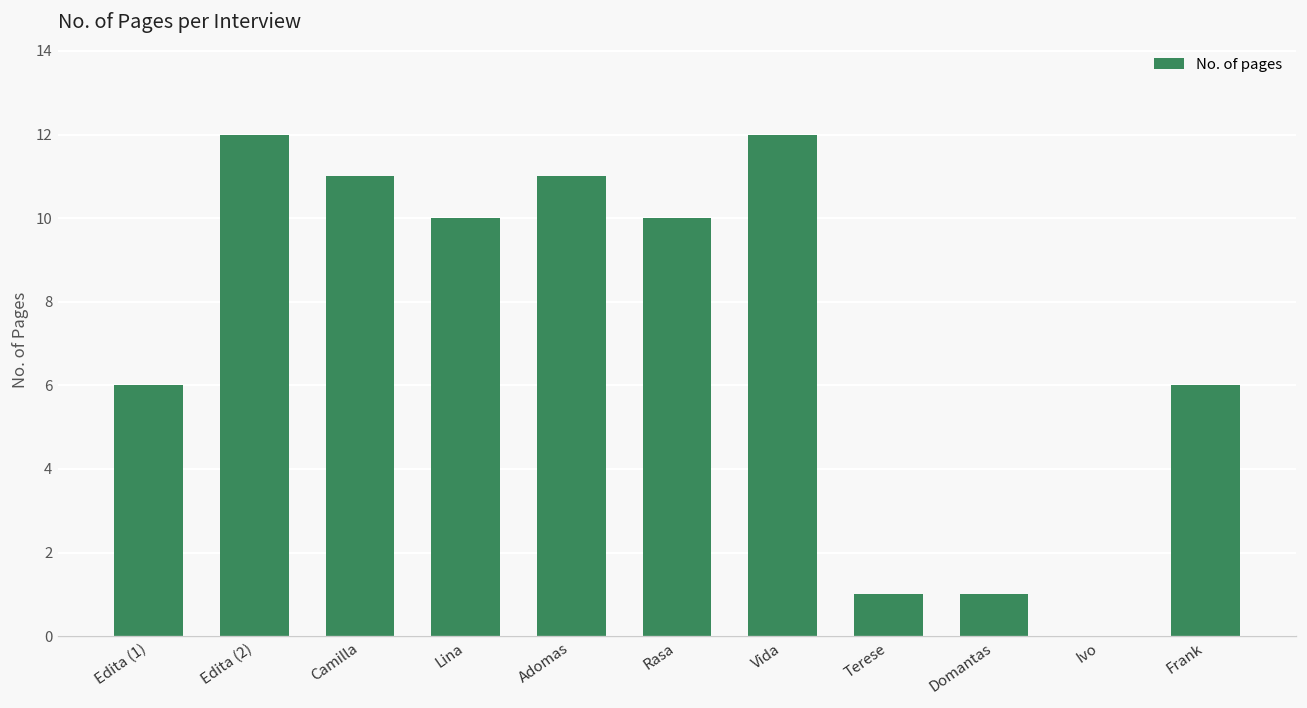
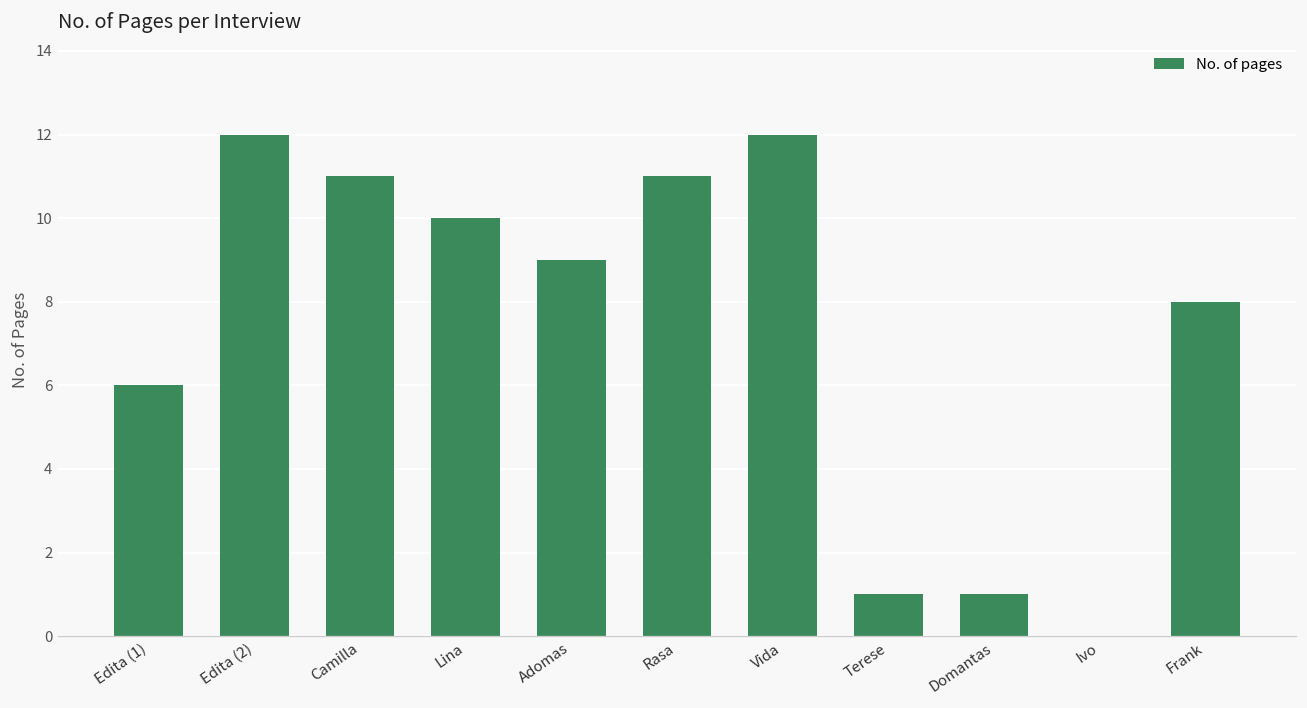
  {
    "Edita (1)": 6,
    "Edita (2)": 12,
    "Camilla": 11,
    "Lina": 10,
-   "Adomas": 11,
-   "Rasa": 10,
+   "Adomas": 9,
+   "Rasa": 11,
    "Vida": 12,
    "Terese": 1,
    "Domantas": 1,
    "Ivo": 0,
-   "Frank": 6
+   "Frank": 8
  }
